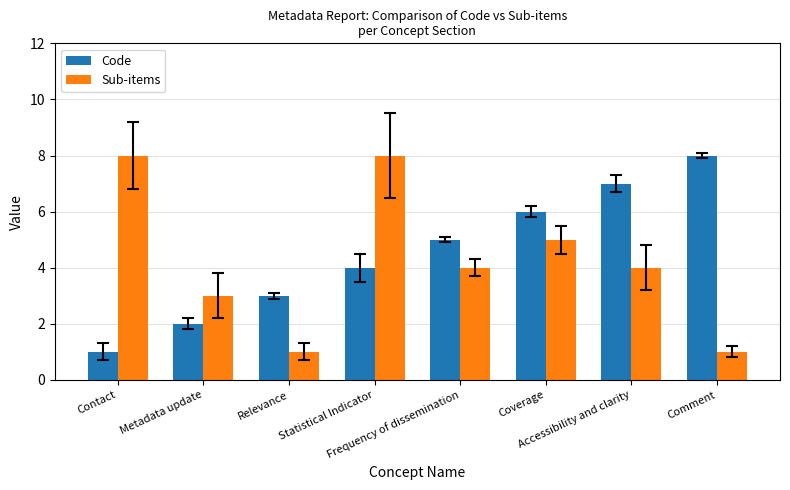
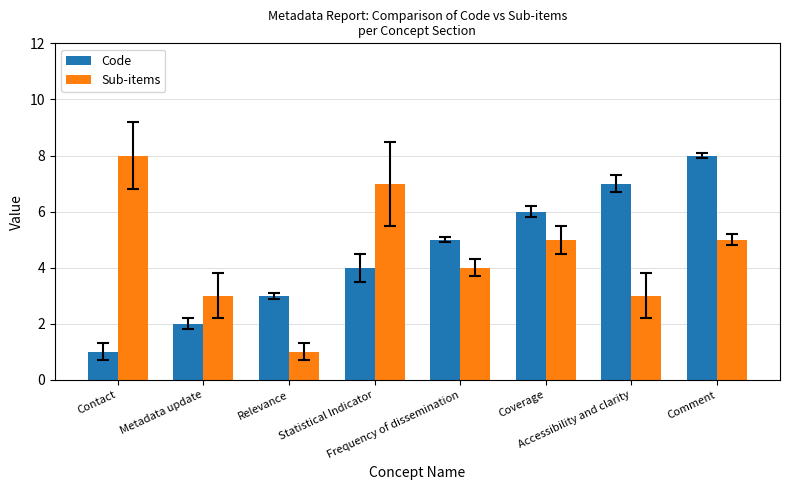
  {
    "Sub-items": {
      "Contact": 8,
      "Metadata update": 3,
      "Relevance": 1,
-     "Statistical Indicator": 8,
+     "Statistical Indicator": 7,
      "Frequency of dissemination": 4,
      "Coverage": 5,
-     "Accessibility and clarity": 4,
-     "Comment": 1
+     "Accessibility and clarity": 3,
+     "Comment": 5
    }
  }
